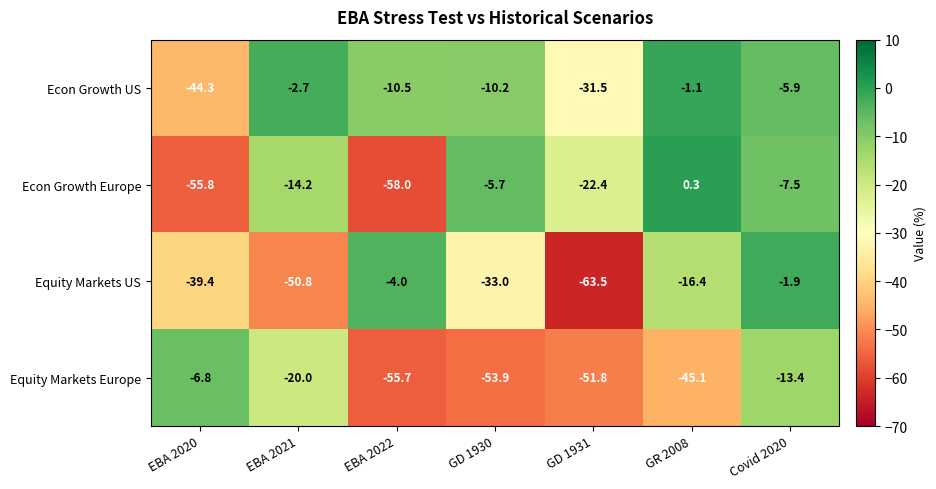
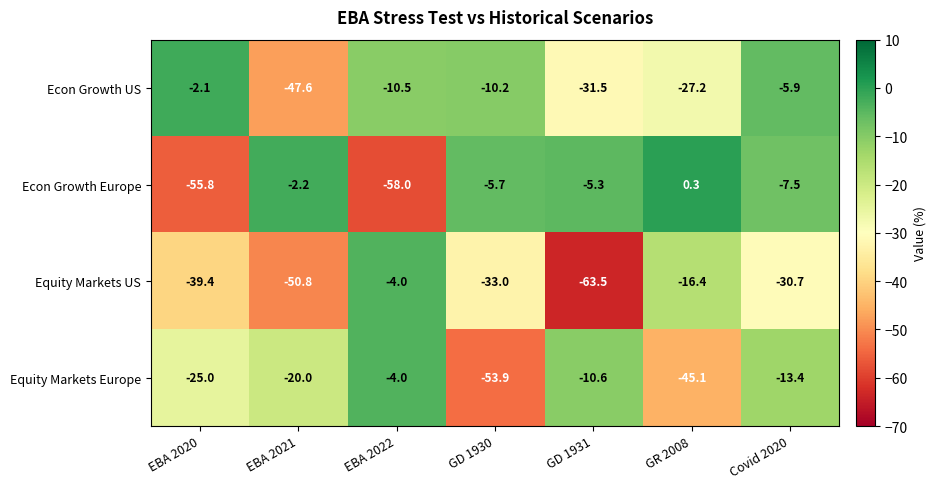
  {
    "Econ Growth US": {
-     "EBA 2020": -44.3,
-     "EBA 2021": -2.7,
+     "EBA 2020": -2.1,
+     "EBA 2021": -47.6,
      "EBA 2022": -10.5,
      "GD 1930": -10.2,
      "GD 1931": -31.5,
-     "GR 2008": -1.1,
+     "GR 2008": -27.2,
      "Covid 2020": -5.9
    },
    "Econ Growth Europe": {
      "EBA 2020": -55.8,
-     "EBA 2021": -14.2,
+     "EBA 2021": -2.2,
      "EBA 2022": -58.0,
      "GD 1930": -5.7,
-     "GD 1931": -22.4,
+     "GD 1931": -5.3,
      "GR 2008": 0.3,
      "Covid 2020": -7.5
    },
    "Equity Markets US": {
      "EBA 2020": -39.4,
      "EBA 2021": -50.8,
      "EBA 2022": -4.0,
      "GD 1930": -33.0,
      "GD 1931": -63.5,
      "GR 2008": -16.4,
-     "Covid 2020": -1.9
+     "Covid 2020": -30.7
    },
    "Equity Markets Europe": {
-     "EBA 2020": -6.8,
+     "EBA 2020": -25.0,
      "EBA 2021": -20.0,
-     "EBA 2022": -55.7,
+     "EBA 2022": -4.0,
      "GD 1930": -53.9,
-     "GD 1931": -51.8,
+     "GD 1931": -10.6,
      "GR 2008": -45.1,
      "Covid 2020": -13.4
    }
  }
